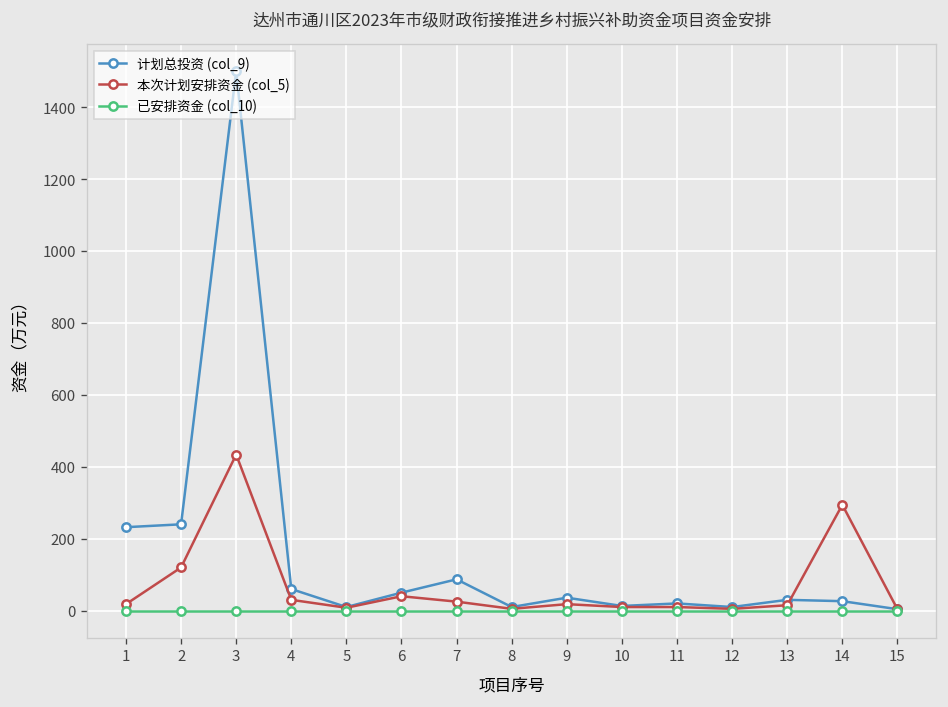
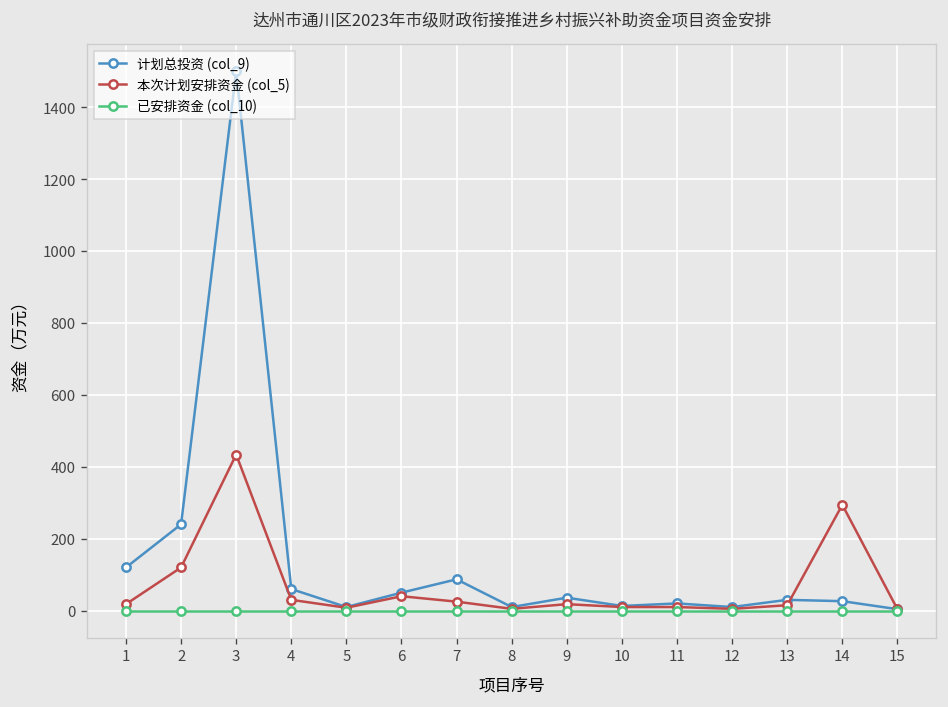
  {
    "计划总投资 (col_9)": {
-     "1": 230,
+     "1": 120,
      "2": 240,
      "4": 60,
      "6": 50,
      "7": 90,
      "9": 40,
      "11": 20,
      "13": 30,
      "14": 30
    },
    "本次计划安排资金 (col_5)": {
      "1": 20,
      "2": 120,
      "3": 430,
      "4": 30,
      "6": 40,
      "7": 30,
      "9": 20,
      "11": 10,
      "13": 20,
      "14": 290
    },
    "已安排资金 (col_10)": {
      "1": 0,
      "2": 0,
      "3": 0,
      "4": 0,
      "6": 0,
      "7": 0,
      "9": 0,
      "10": 0,
      "11": 0,
      "13": 0,
      "14": 0
    }
  }
